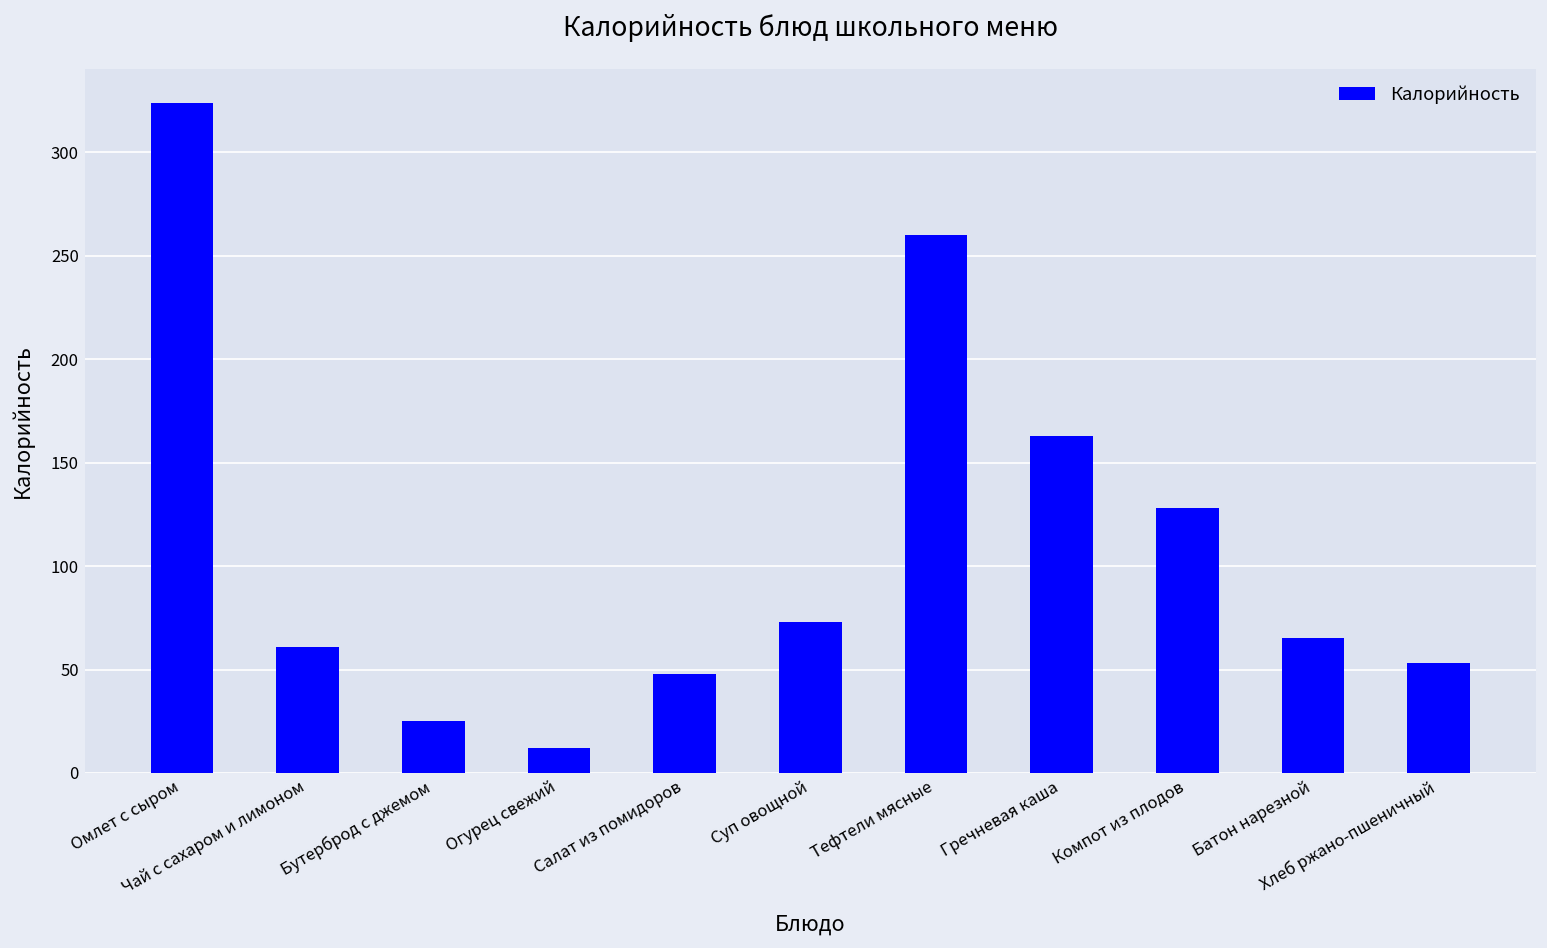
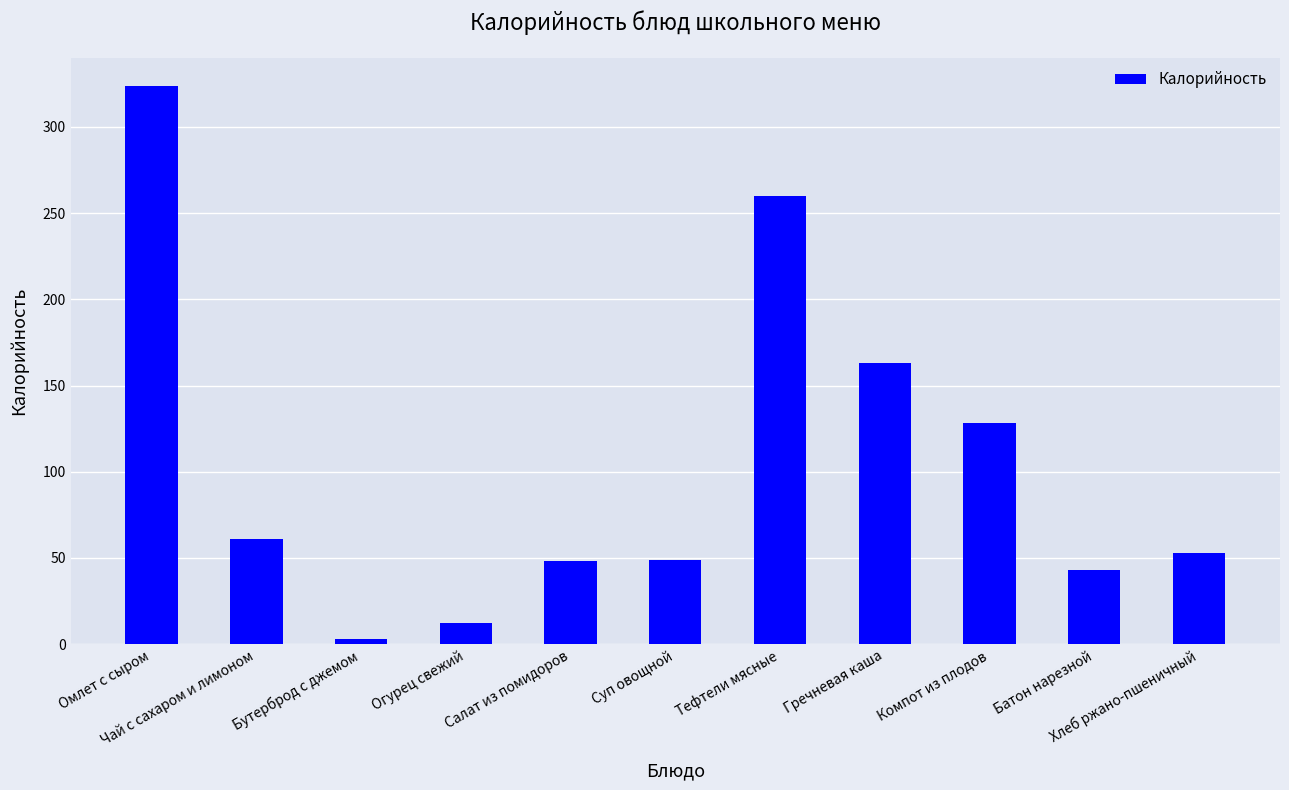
  {
    "Омлет с сыром": 324,
    "Чай с сахаром и лимоном": 61,
-   "Бутерброд с джемом": 25,
+   "Бутерброд с джемом": 3,
    "Огурец свежий": 12,
    "Салат из помидоров": 48,
-   "Суп овощной": 73,
+   "Суп овощной": 49,
    "Тефтели мясные": 260,
    "Гречневая каша": 163,
    "Компот из плодов": 128,
-   "Батон нарезной": 65,
+   "Батон нарезной": 43,
    "Хлеб ржано-пшеничный": 53
  }
